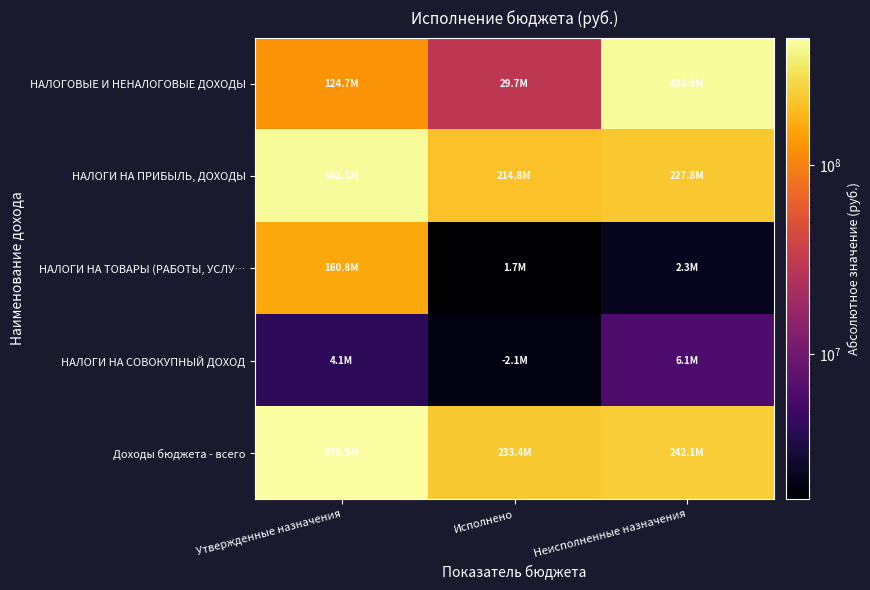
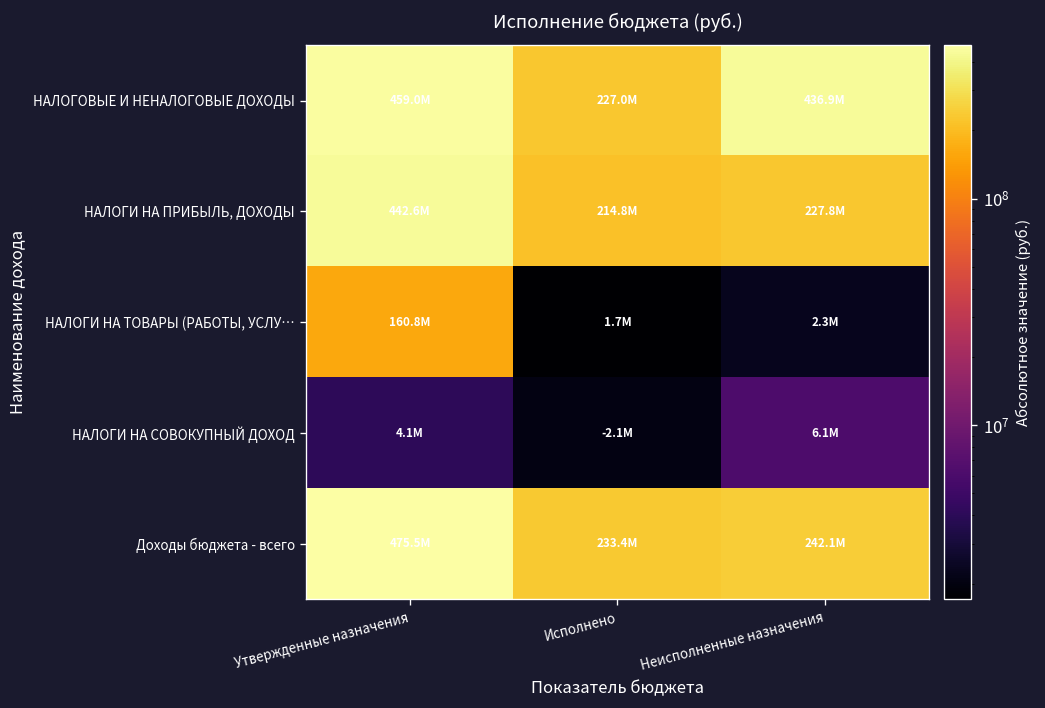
  {
    "НАЛОГОВЫЕ И НЕНАЛОГОВЫЕ ДОХОДЫ": {
-     "Утвержденные назначения": "124.7M",
-     "Исполнено": "29.7M",
+     "Утвержденные назначения": "459.0M",
+     "Исполнено": "227.0M",
      "Неисполненные назначения": "436.9M"
    },
    "НАЛОГИ НА ПРИБЫЛЬ, ДОХОДЫ": {
      "Утвержденные назначения": "442.6M",
      "Исполнено": "214.8M",
      "Неисполненные назначения": "227.8M"
    },
    "НАЛОГИ НА ТОВАРЫ (РАБОТЫ, УСЛУ…": {
      "Утвержденные назначения": "160.8M",
      "Исполнено": "1.7M",
      "Неисполненные назначения": "2.3M"
    },
    "НАЛОГИ НА СОВОКУПНЫЙ ДОХОД": {
      "Утвержденные назначения": "4.1M",
      "Исполнено": "-2.1M",
      "Неисполненные назначения": "6.1M"
    },
    "Доходы бюджета - всего": {
      "Утвержденные назначения": "475.5M",
      "Исполнено": "233.4M",
      "Неисполненные назначения": "242.1M"
    }
  }
